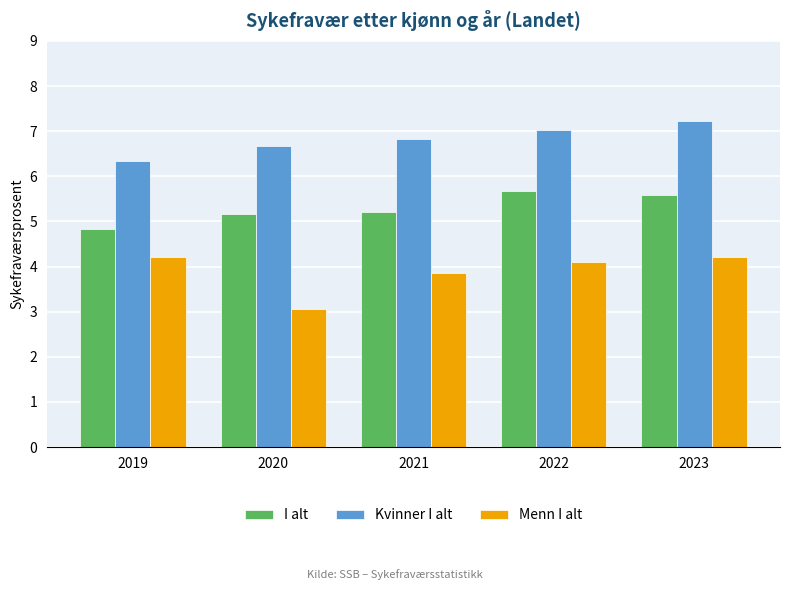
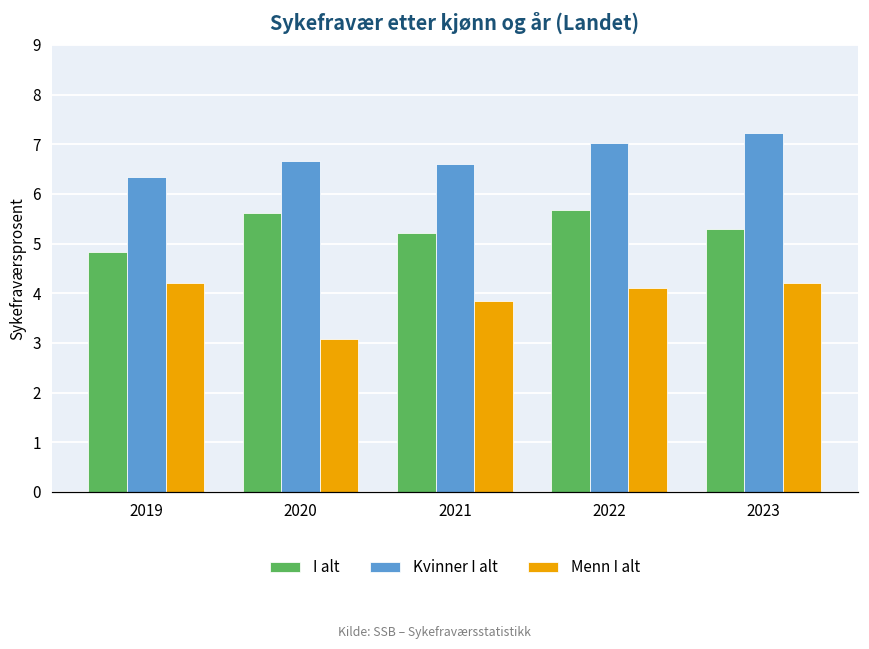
  {
    "I alt": {
      "2019": 4.8,
-     "2020": 5.2,
+     "2020": 5.6,
      "2021": 5.2,
      "2022": 5.7,
-     "2023": 5.6
+     "2023": 5.3
    },
    "Kvinner I alt": {
      "2019": 6.3,
      "2020": 6.7,
-     "2021": 6.8,
+     "2021": 6.6,
      "2022": 7.0,
      "2023": 7.2
    },
    "Menn I alt": {
      "2019": 4.2,
      "2020": 3.1,
      "2021": 3.8,
      "2022": 4.1,
      "2023": 4.2
    }
  }
